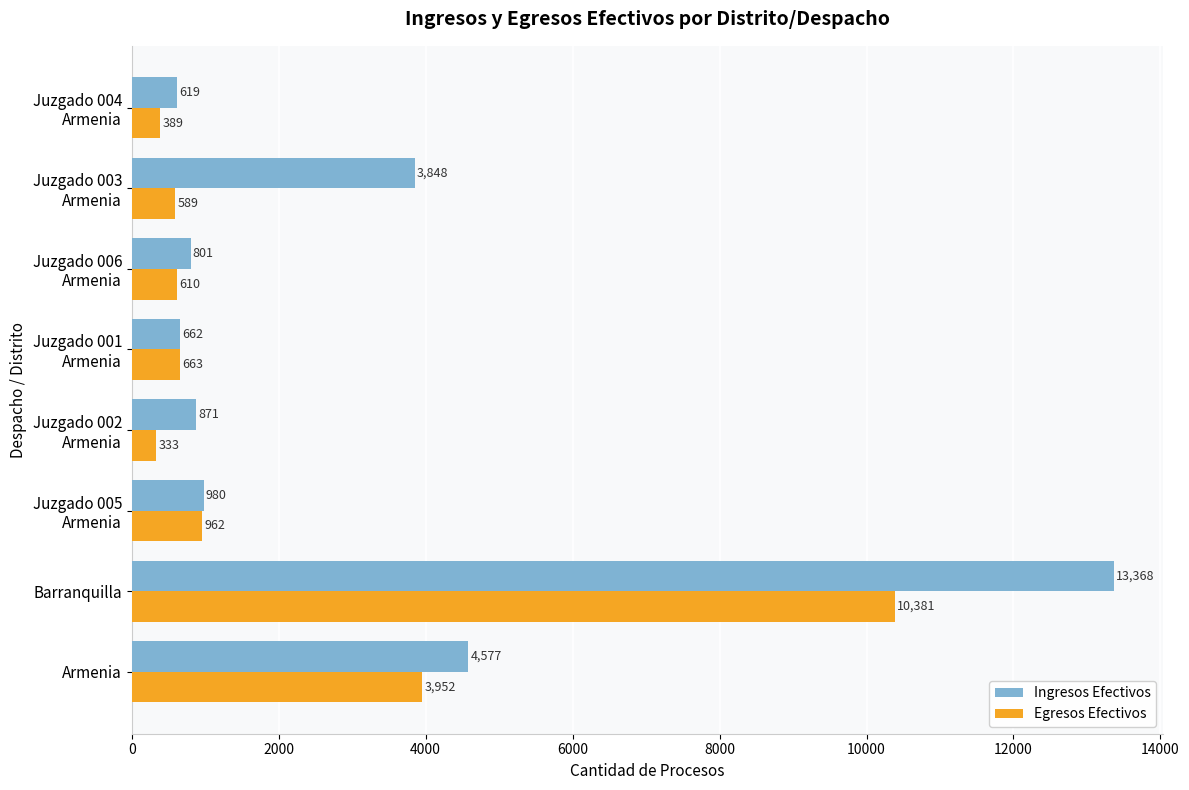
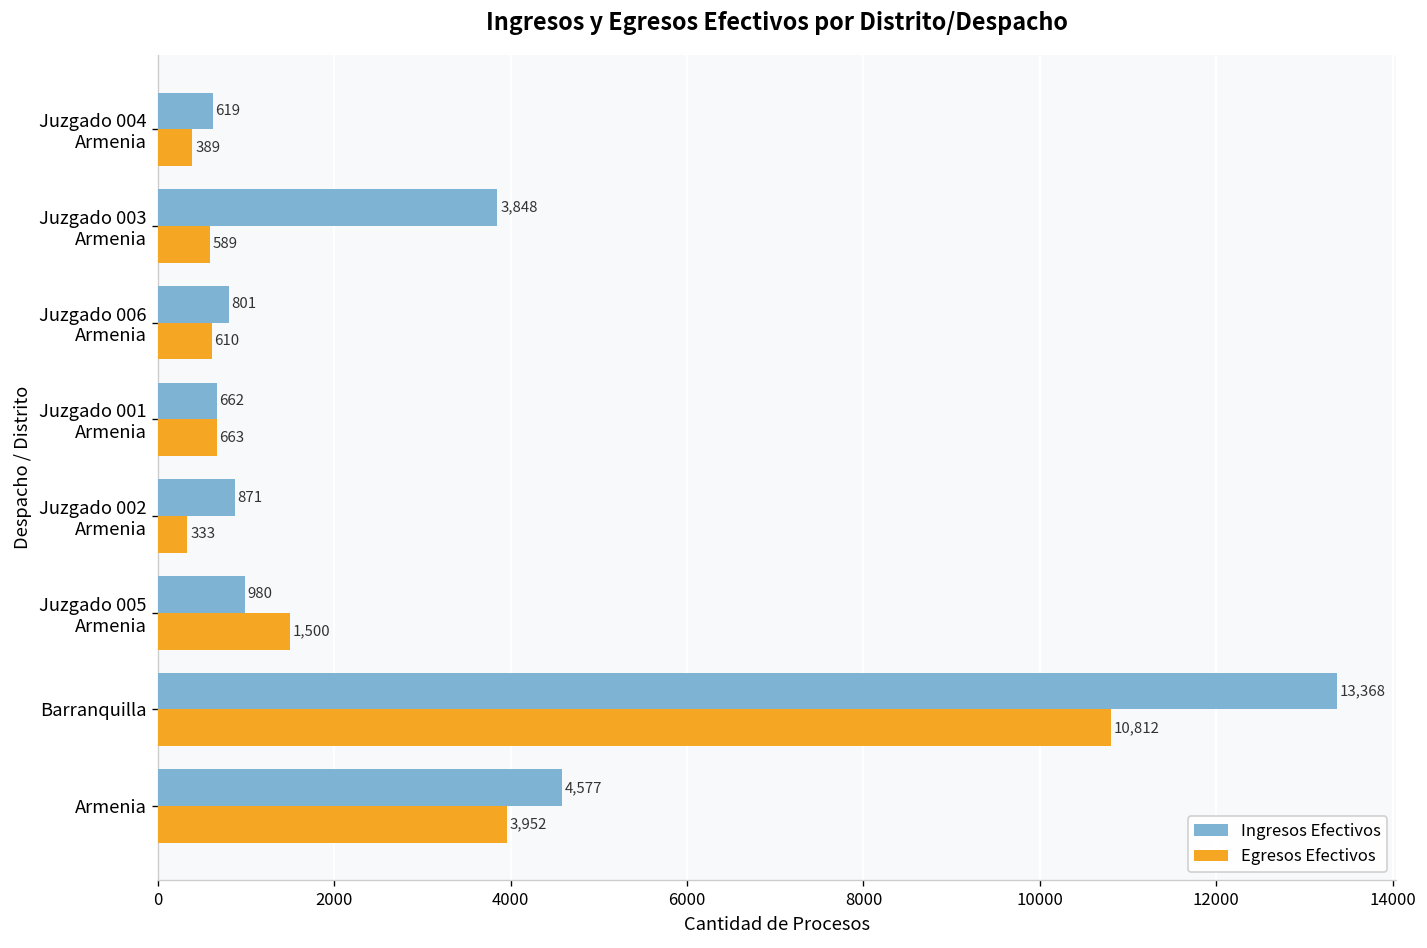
  {
    "Ingresos Efectivos": {
      "Juzgado 004 Armenia": "619",
      "Juzgado 003 Armenia": "3,848",
      "Juzgado 006 Armenia": "801",
      "Juzgado 001 Armenia": "662",
      "Juzgado 002 Armenia": "871",
      "Juzgado 005 Armenia": "980",
      "Barranquilla": "13,368",
      "Armenia": "4,577"
    },
    "Egresos Efectivos": {
      "Juzgado 004 Armenia": "389",
      "Juzgado 003 Armenia": "589",
      "Juzgado 006 Armenia": "610",
      "Juzgado 001 Armenia": "663",
      "Juzgado 002 Armenia": "333",
-     "Juzgado 005 Armenia": "962",
-     "Barranquilla": "10,381",
+     "Juzgado 005 Armenia": "1,500",
+     "Barranquilla": "10,812",
      "Armenia": "3,952"
    }
  }
